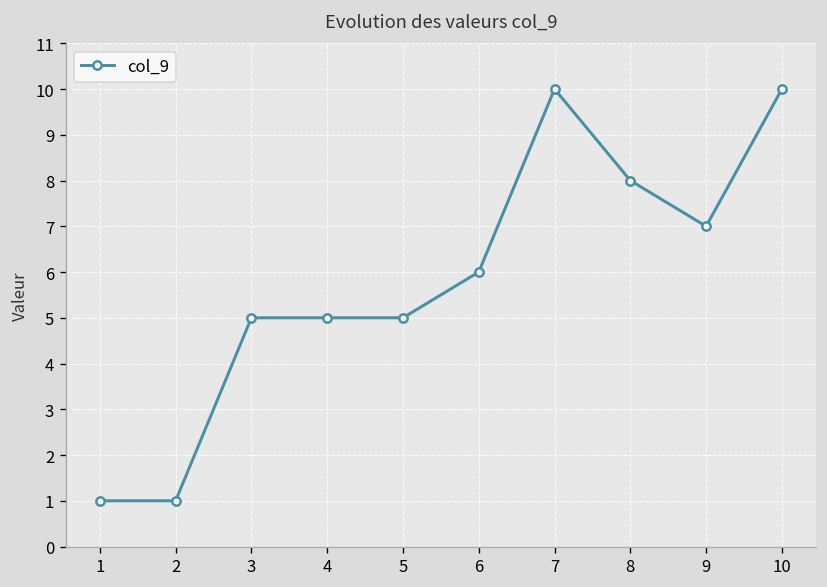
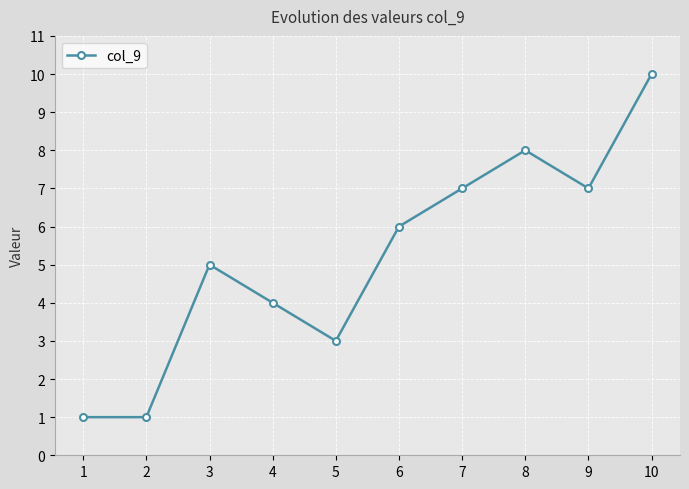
  {
    "1": 1,
    "2": 1,
    "3": 5,
-   "4": 5,
-   "5": 5,
+   "4": 4,
+   "5": 3,
    "6": 6,
-   "7": 10,
+   "7": 7,
    "8": 8,
    "9": 7,
    "10": 10
  }
